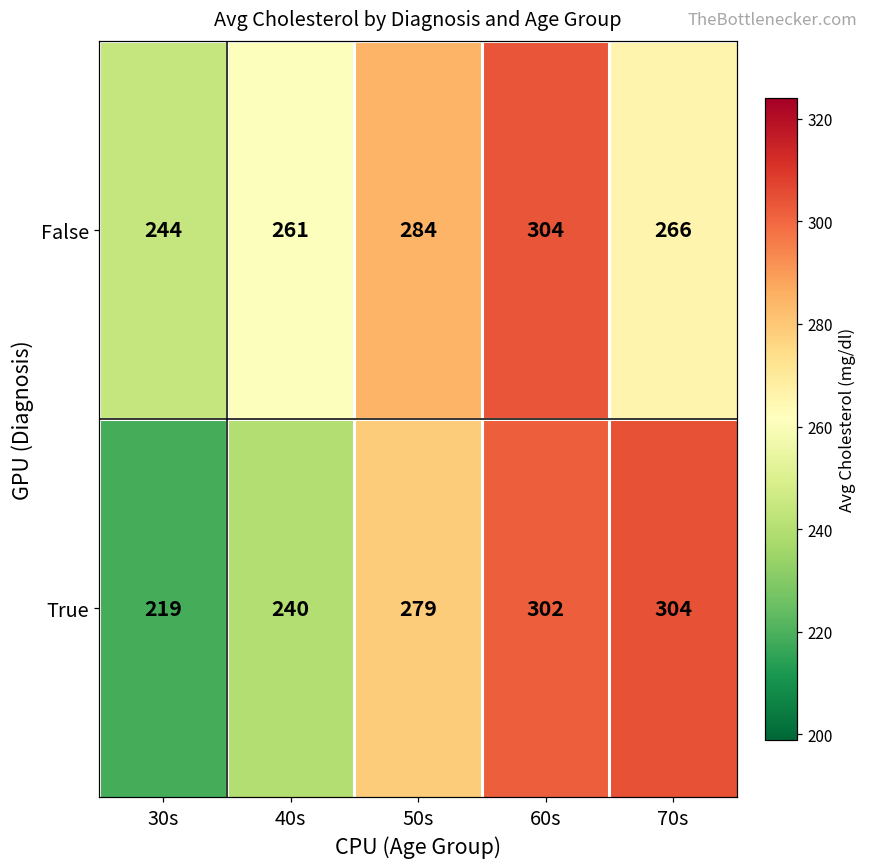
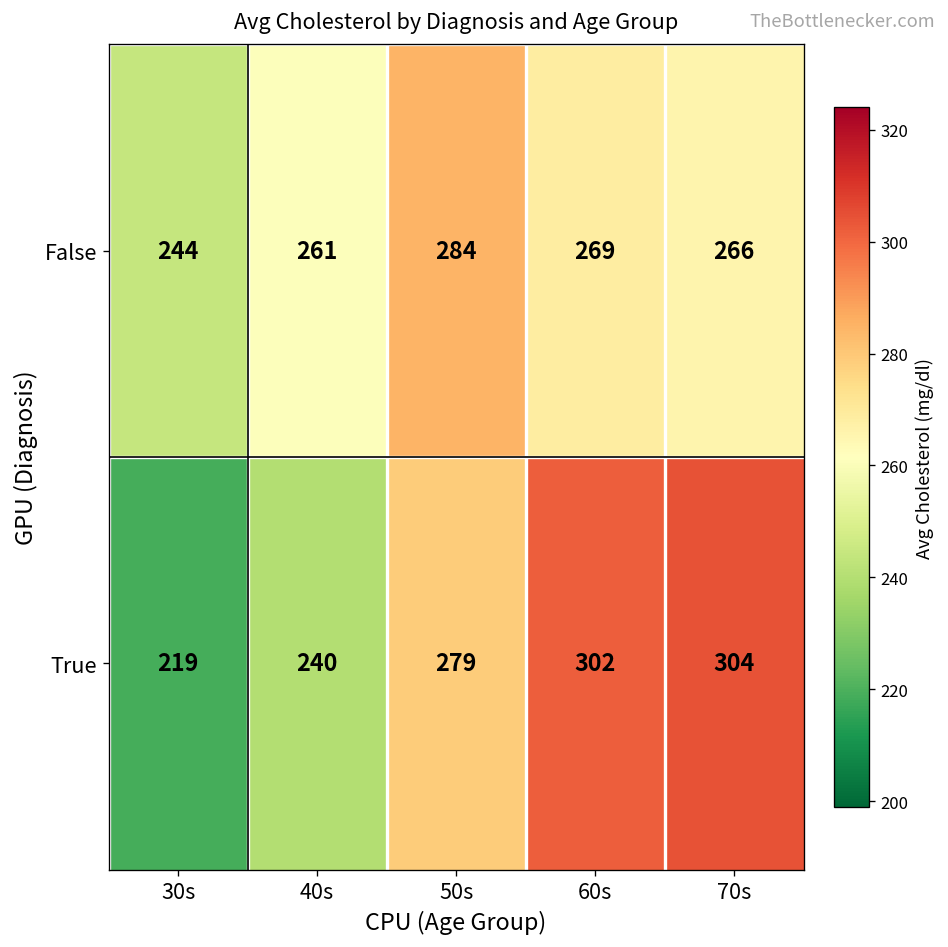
  {
    "False": {
      "30s": 244,
      "40s": 261,
      "50s": 284,
-     "60s": 304,
+     "60s": 269,
      "70s": 266
    },
    "True": {
      "30s": 219,
      "40s": 240,
      "50s": 279,
      "60s": 302,
      "70s": 304
    }
  }
